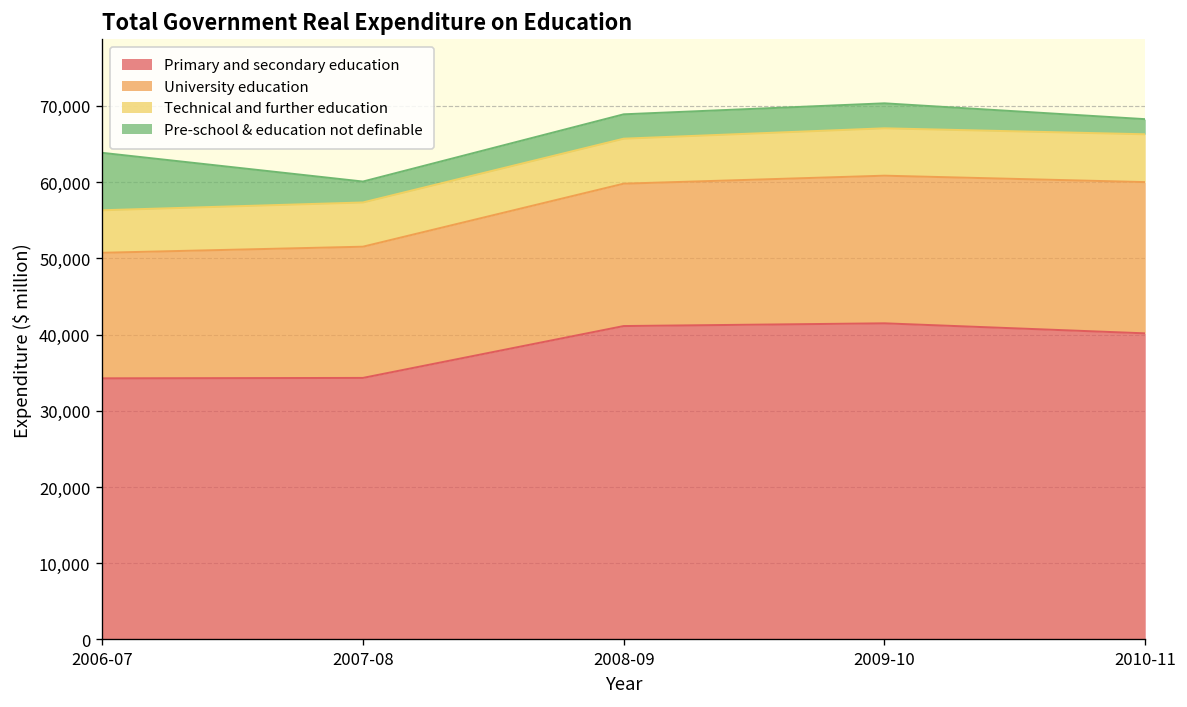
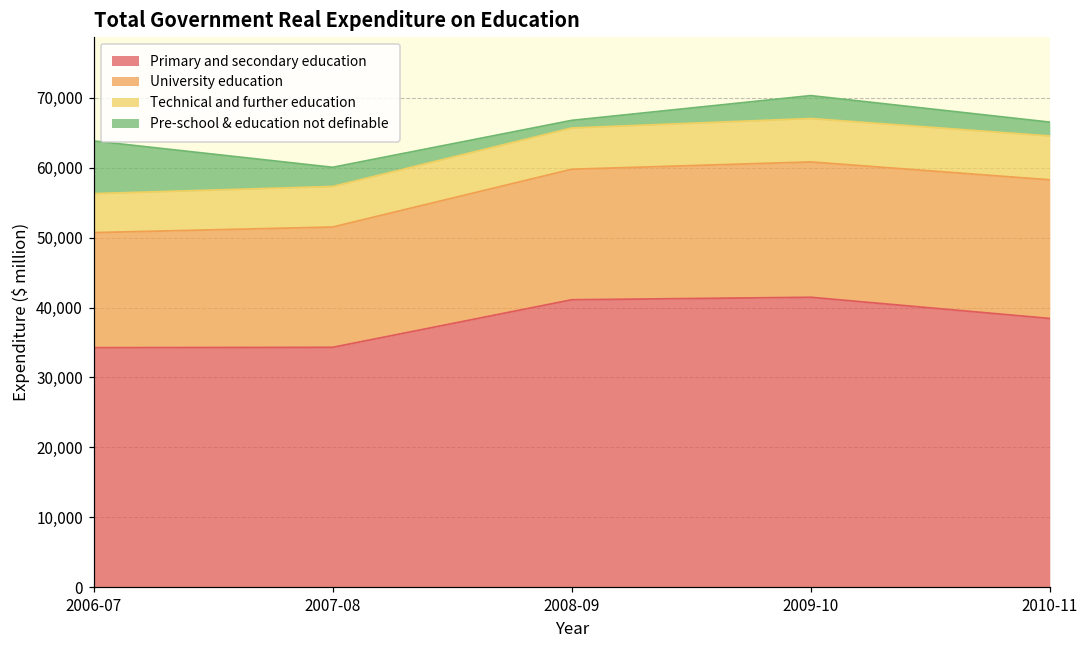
  {
    "Primary and secondary education": {
      "2006-07": "34,000",
      "2007-08": "34,000",
      "2008-09": "41,000",
      "2009-10": "41,000",
-     "2010-11": "40,000"
+     "2010-11": "38,000"
    },
    "Pre-school & education not definable": {
      "2006-07": "8,000",
      "2007-08": "3,000",
-     "2008-09": "3,000",
+     "2008-09": "1,000",
      "2009-10": "3,000",
      "2010-11": "2,000"
    }
  }
